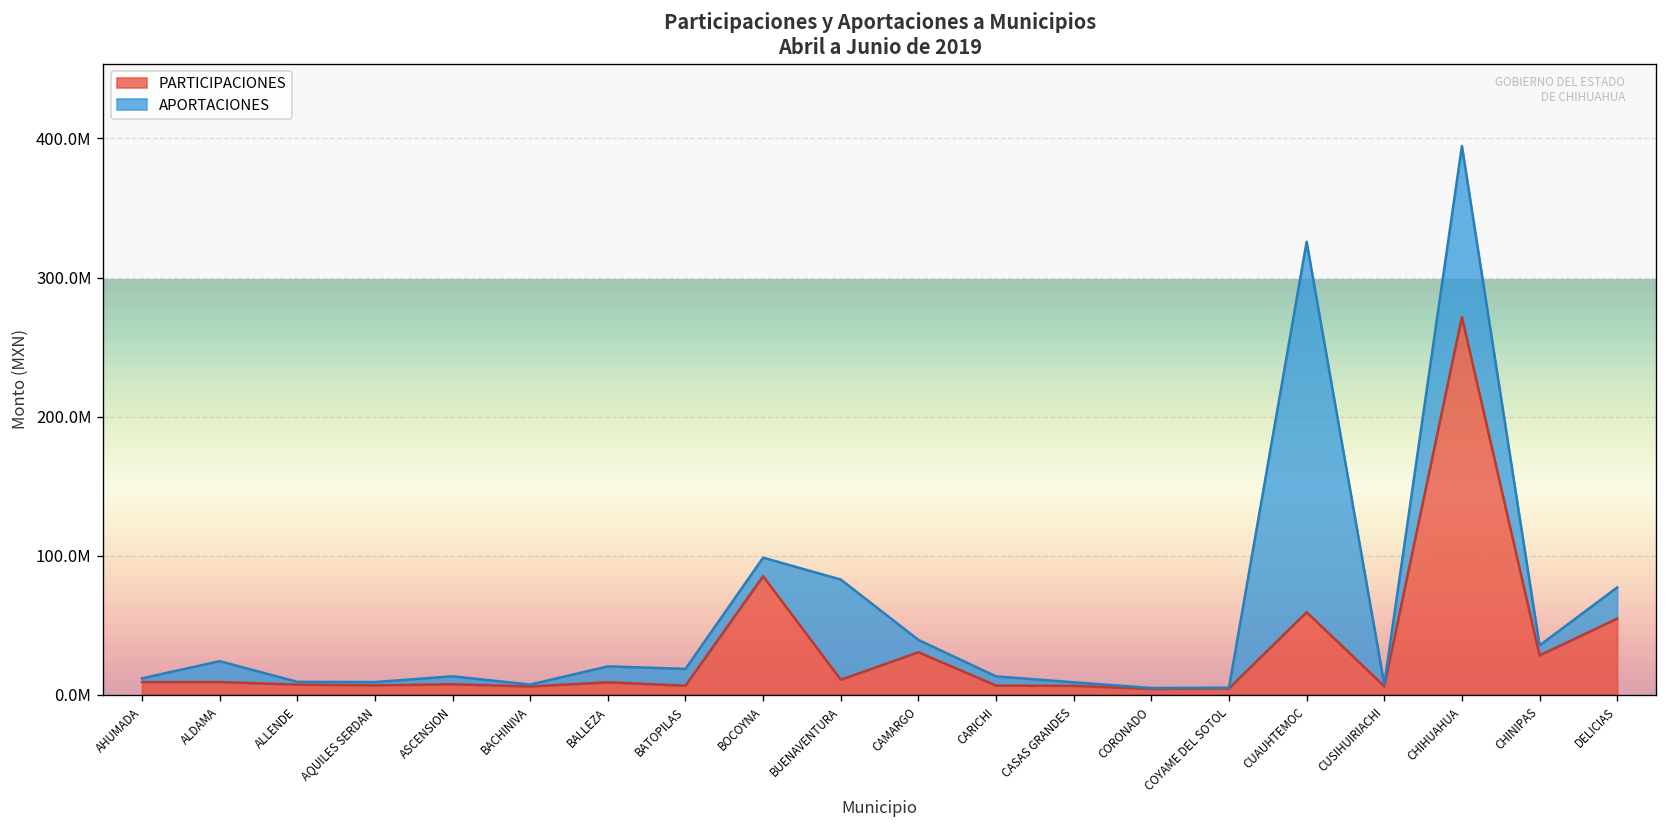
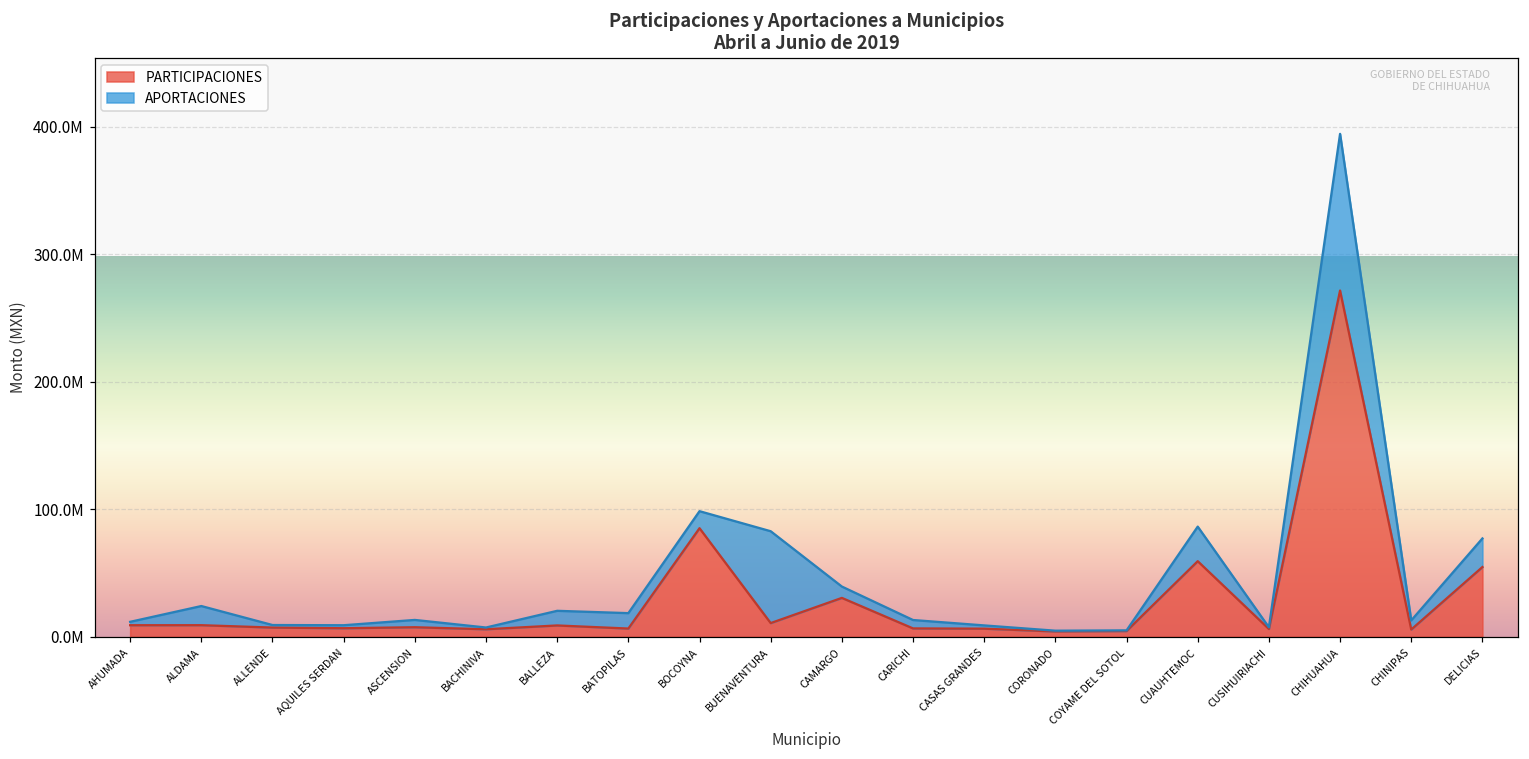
  {
    "PARTICIPACIONES": {
      "AHUMADA": 9000000,
      "ALDAMA": 9000000,
      "AQUILES SERDAN": 7000000,
      "ASCENSION": 7000000,
      "BALLEZA": 9000000,
      "BATOPILAS": 6000000,
      "BOCOYNA": 85000000,
      "BUENAVENTURA": 11000000,
      "CAMARGO": 30000000,
      "CARICHI": 7000000,
      "CASAS GRANDES": 6000000,
      "CUAUHTEMOC": 59000000,
      "CHIHUAHUA": 272000000,
-     "CHINIPAS": 28000000,
+     "CHINIPAS": 6000000,
      "DELICIAS": 55000000
    },
    "APORTACIONES": {
      "AHUMADA": 3000000,
      "ALDAMA": 15000000,
      "AQUILES SERDAN": 2000000,
      "ASCENSION": 6000000,
      "BALLEZA": 11000000,
      "BATOPILAS": 12000000,
      "BOCOYNA": 13000000,
      "BUENAVENTURA": 72000000,
      "CAMARGO": 9000000,
      "CARICHI": 7000000,
      "CASAS GRANDES": 3000000,
-     "CUAUHTEMOC": 266000000,
+     "CUAUHTEMOC": 27000000,
      "CHIHUAHUA": 123000000,
      "CHINIPAS": 7000000,
      "DELICIAS": 22000000
    }
  }
